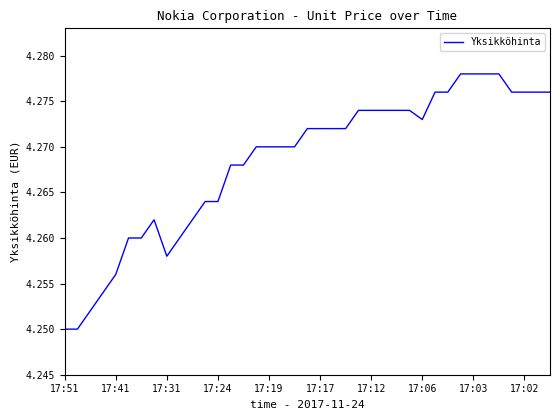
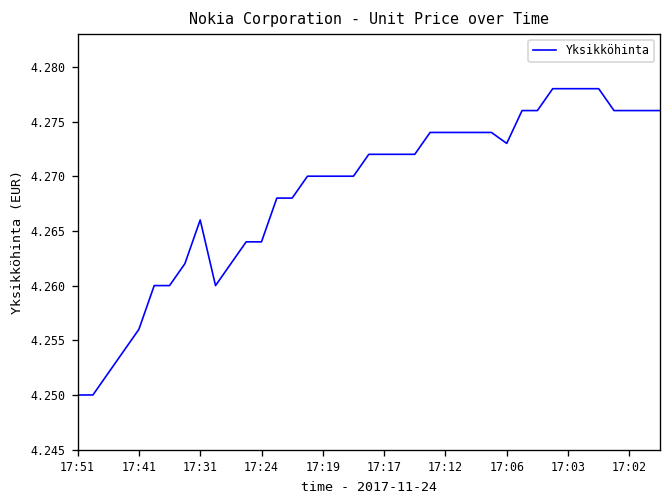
  {
    "17:41": 4.256,
-   "17:31": 4.258,
+   "17:31": 4.266,
    "17:06": 4.273
  }
